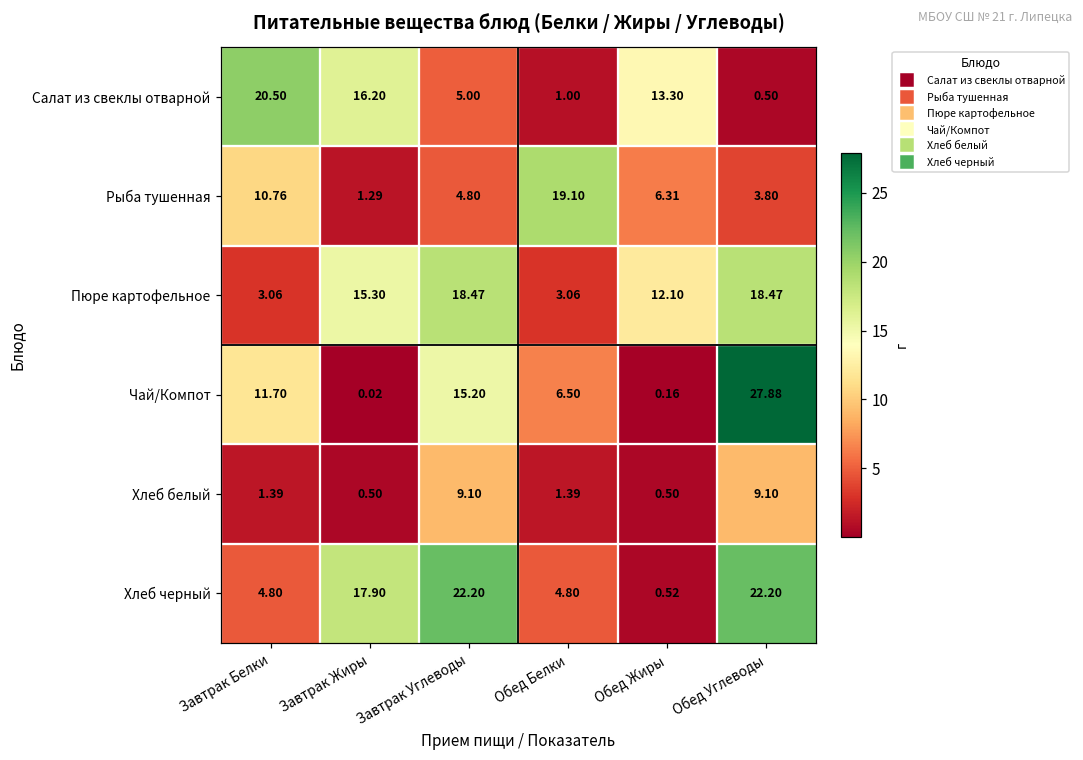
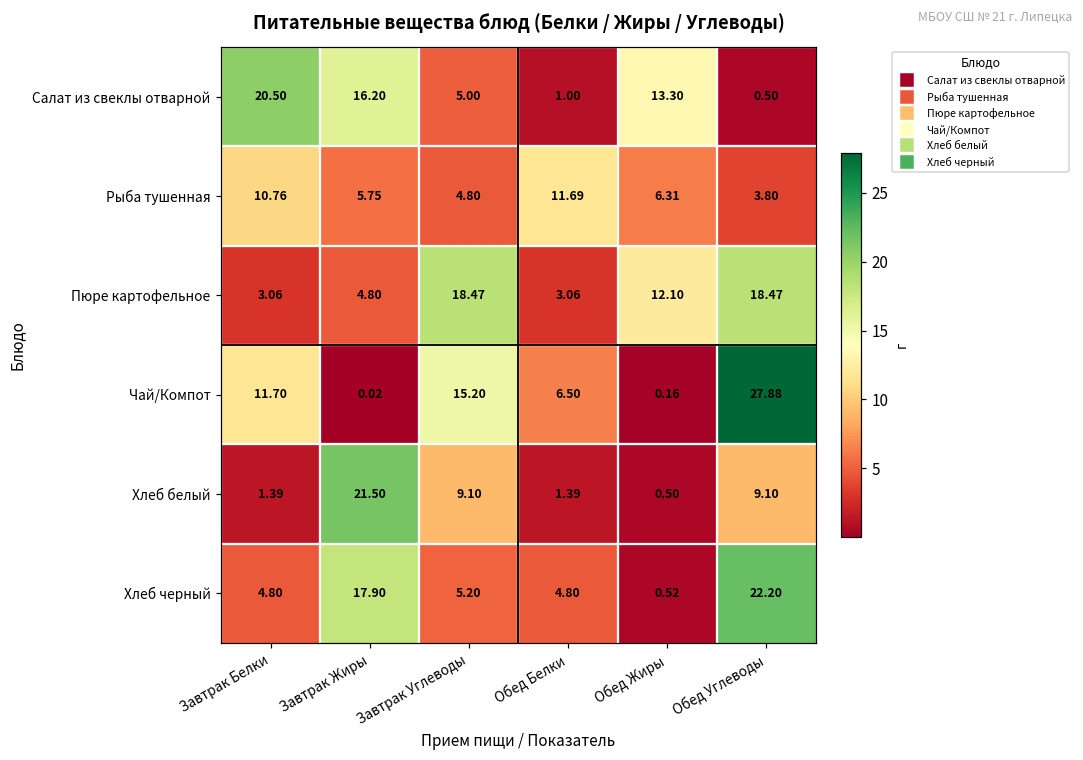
  {
    "Салат из свеклы отварной": {
      "Завтрак Белки": 20.50,
      "Завтрак Жиры": 16.20,
      "Завтрак Углеводы": 5.00,
      "Обед Белки": 1.00,
      "Обед Жиры": 13.30,
      "Обед Углеводы": 0.50
    },
    "Рыба тушенная": {
      "Завтрак Белки": 10.76,
-     "Завтрак Жиры": 1.29,
+     "Завтрак Жиры": 5.75,
      "Завтрак Углеводы": 4.80,
-     "Обед Белки": 19.10,
+     "Обед Белки": 11.69,
      "Обед Жиры": 6.31,
      "Обед Углеводы": 3.80
    },
    "Пюре картофельное": {
      "Завтрак Белки": 3.06,
-     "Завтрак Жиры": 15.30,
+     "Завтрак Жиры": 4.80,
      "Завтрак Углеводы": 18.47,
      "Обед Белки": 3.06,
      "Обед Жиры": 12.10,
      "Обед Углеводы": 18.47
    },
    "Чай/Компот": {
      "Завтрак Белки": 11.70,
      "Завтрак Жиры": 0.02,
      "Завтрак Углеводы": 15.20,
      "Обед Белки": 6.50,
      "Обед Жиры": 0.16,
      "Обед Углеводы": 27.88
    },
    "Хлеб белый": {
      "Завтрак Белки": 1.39,
-     "Завтрак Жиры": 0.50,
+     "Завтрак Жиры": 21.50,
      "Завтрак Углеводы": 9.10,
      "Обед Белки": 1.39,
      "Обед Жиры": 0.50,
      "Обед Углеводы": 9.10
    },
    "Хлеб черный": {
      "Завтрак Белки": 4.80,
      "Завтрак Жиры": 17.90,
-     "Завтрак Углеводы": 22.20,
+     "Завтрак Углеводы": 5.20,
      "Обед Белки": 4.80,
      "Обед Жиры": 0.52,
      "Обед Углеводы": 22.20
    }
  }
